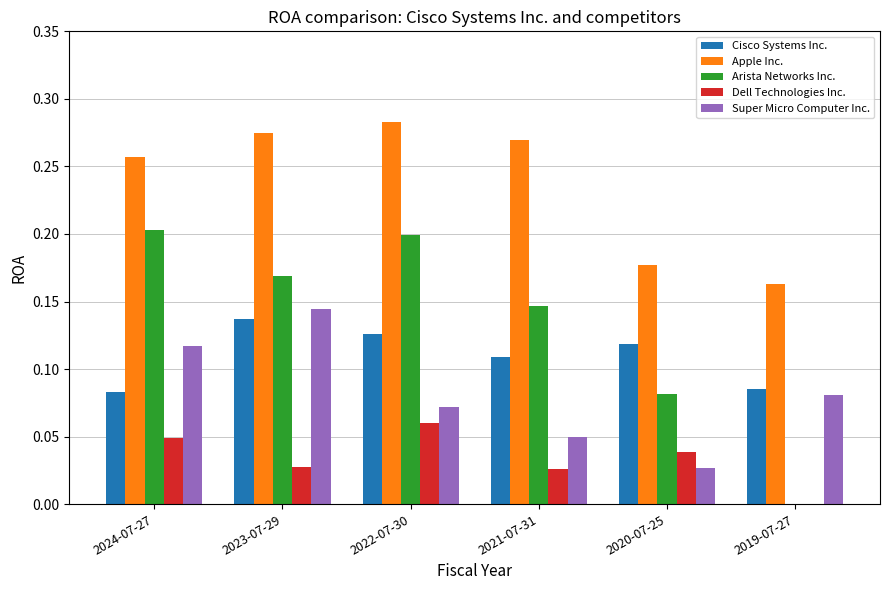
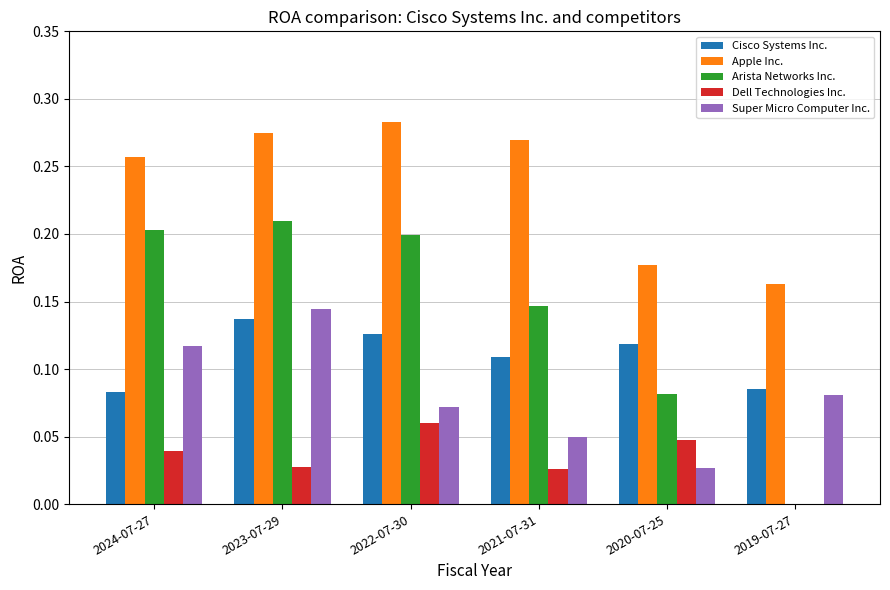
  {
    "Cisco Systems Inc.": {
      "2024-07-27": 0.083,
      "2023-07-29": 0.137,
      "2022-07-30": 0.126,
      "2021-07-31": 0.109,
      "2020-07-25": 0.118,
      "2019-07-27": 0.086
    },
    "Apple Inc.": {
      "2024-07-27": 0.257,
      "2023-07-29": 0.275,
      "2022-07-30": 0.283,
      "2021-07-31": 0.270,
      "2020-07-25": 0.177,
      "2019-07-27": 0.163
    },
    "Arista Networks Inc.": {
      "2024-07-27": 0.203,
-     "2023-07-29": 0.169,
+     "2023-07-29": 0.210,
      "2022-07-30": 0.200,
      "2021-07-31": 0.147,
      "2020-07-25": 0.082,
      "2019-07-27": 0.000
    },
    "Dell Technologies Inc.": {
-     "2024-07-27": 0.049,
+     "2024-07-27": 0.039,
      "2023-07-29": 0.027,
      "2022-07-30": 0.060,
      "2021-07-31": 0.026,
-     "2020-07-25": 0.039,
+     "2020-07-25": 0.048,
      "2019-07-27": 0.000
    },
    "Super Micro Computer Inc.": {
      "2024-07-27": 0.117,
      "2023-07-29": 0.145,
      "2022-07-30": 0.072,
      "2021-07-31": 0.050,
      "2020-07-25": 0.026,
      "2019-07-27": 0.081
    }
  }
